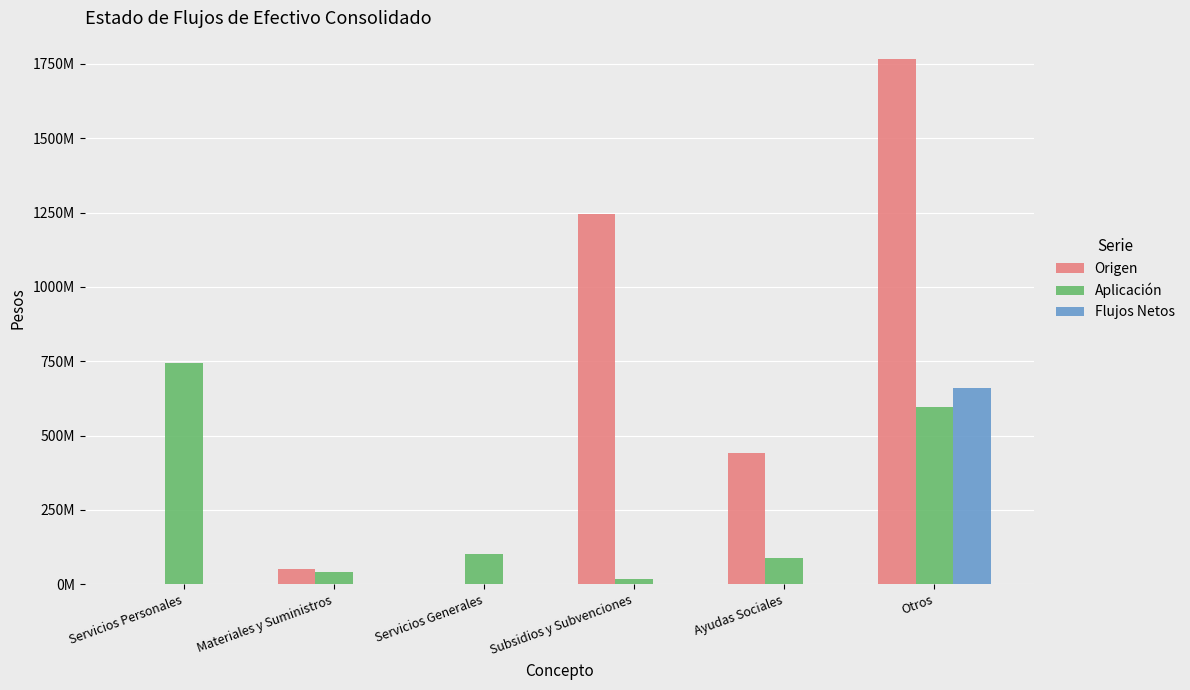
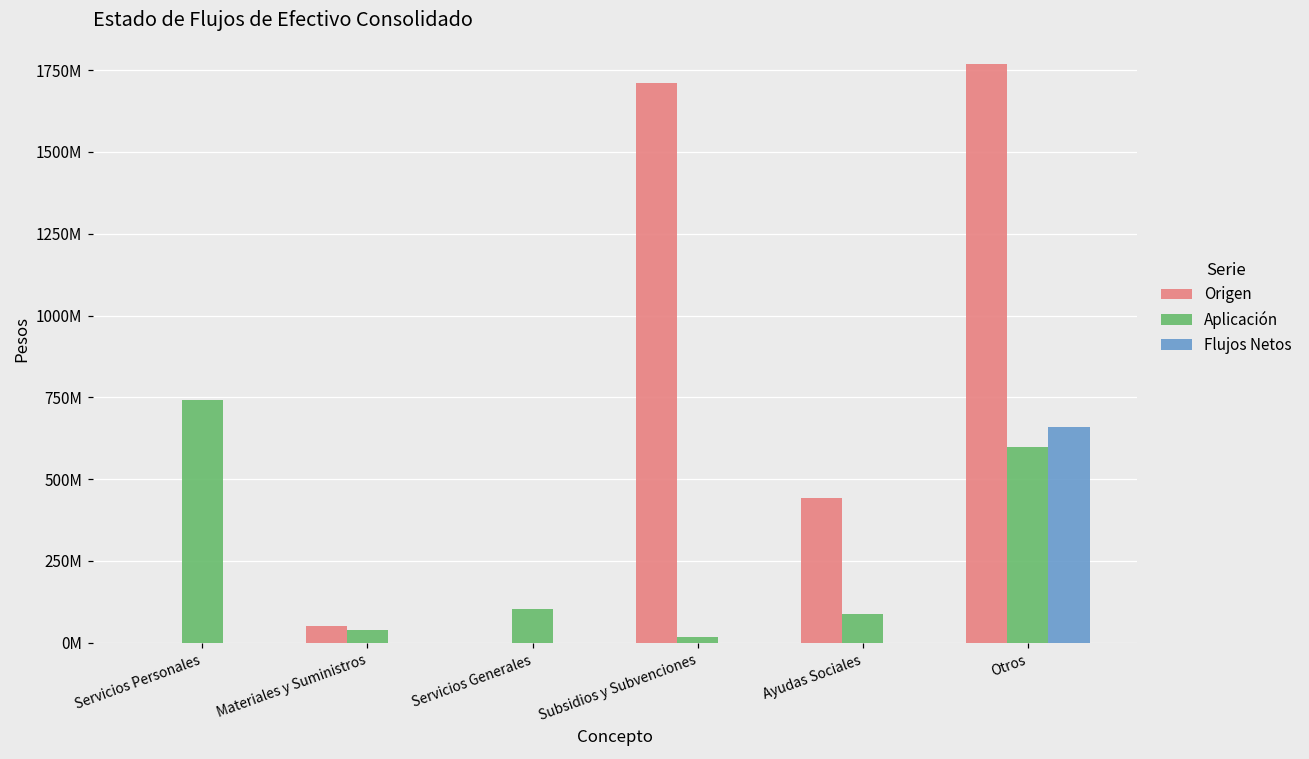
  {
    "Origen": {
      "Servicios Personales": 0,
      "Materiales y Suministros": 50000000,
      "Servicios Generales": 0,
-     "Subsidios y Subvenciones": 1250000000,
+     "Subsidios y Subvenciones": 1710000000,
      "Ayudas Sociales": 440000000,
      "Otros": 1770000000
    },
    "Aplicación": {
      "Servicios Personales": 740000000,
      "Materiales y Suministros": 40000000,
      "Servicios Generales": 100000000,
      "Subsidios y Subvenciones": 20000000,
      "Ayudas Sociales": 90000000,
      "Otros": 600000000
    },
    "Flujos Netos": {
      "Servicios Personales": 0,
      "Materiales y Suministros": 0,
      "Servicios Generales": 0,
      "Subsidios y Subvenciones": 0,
      "Ayudas Sociales": 0,
      "Otros": 660000000
    }
  }
